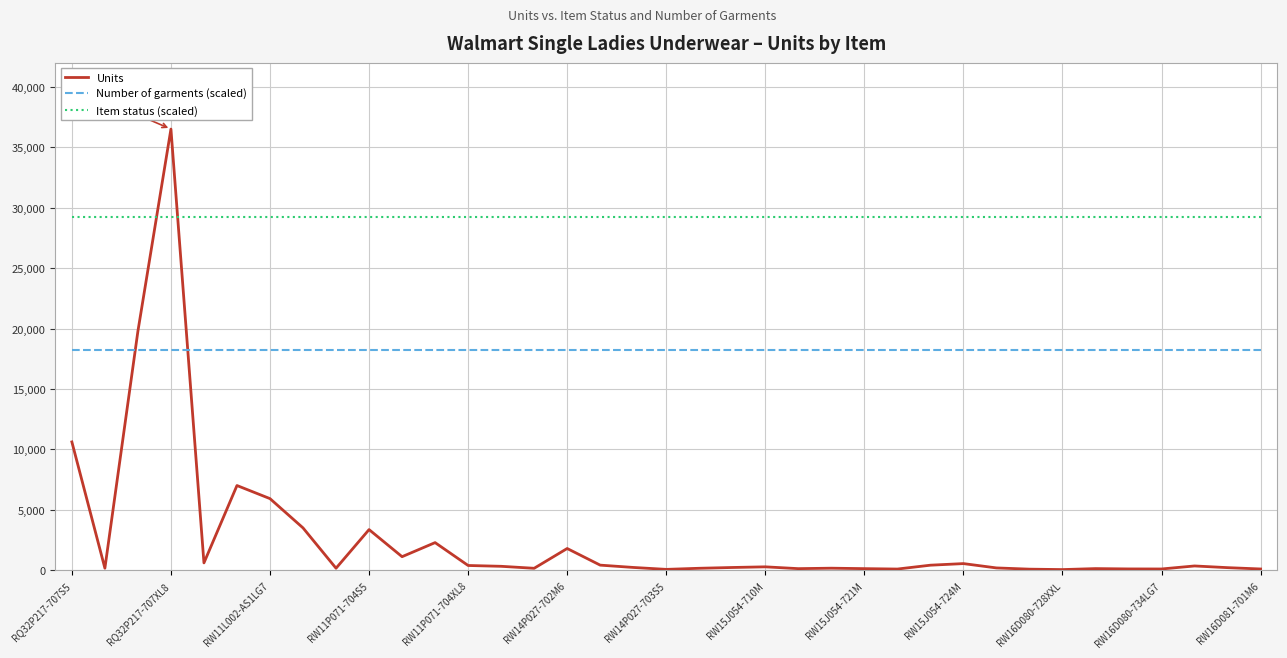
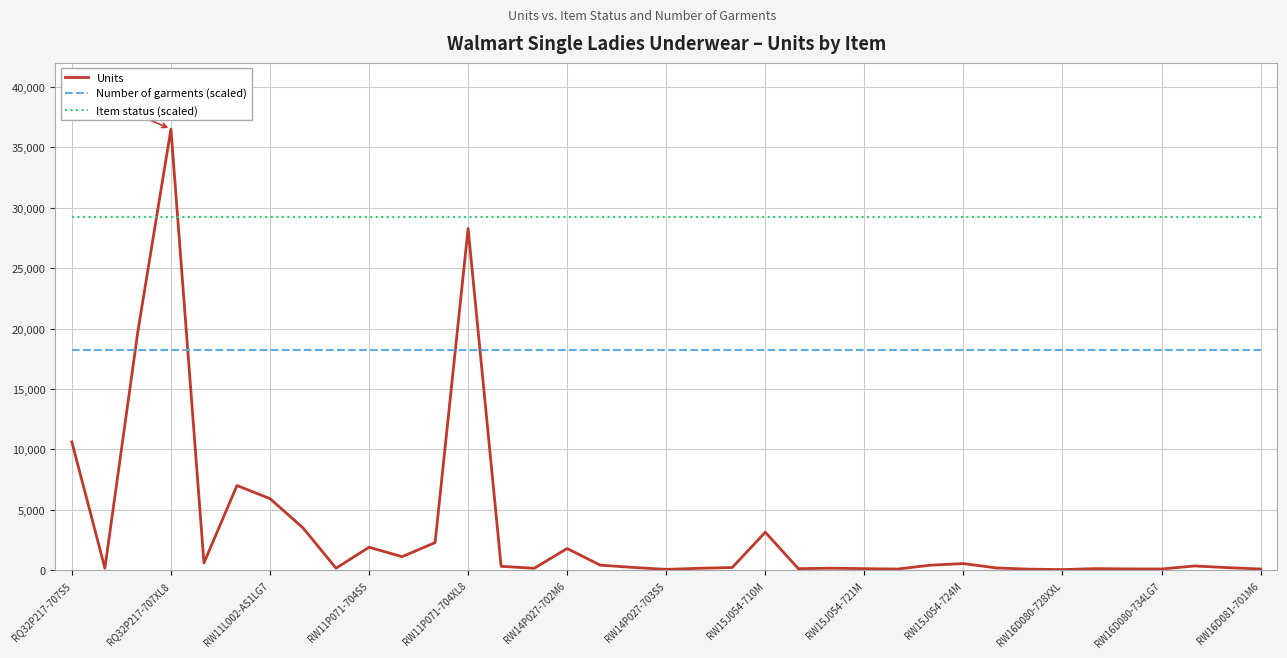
  {
    "Units": {
      "RQ32P217-707S5": "10,600",
      "RW11L002-AS1LG7": "5,900",
-     "RW11P071-704S5": "3,400",
-     "RW11P071-704XL8": "400",
+     "RW11P071-704S5": "1,900",
+     "RW11P071-704XL8": "28,300",
      "RW14P027-702M6": "1,800",
      "RW14P027-703S5": "100",
-     "RW15J054-710M": "300",
+     "RW15J054-710M": "3,200",
      "RW15J054-721M": "100",
      "RW15J054-724M": "600",
      "RW16D080-728XXL": "100",
      "RW16D080-734LG7": "100",
      "RW16D081-701M6": "100"
    },
    "Number of garments (scaled)": {
      "RQ32P217-707S5": "18,300",
      "RQ32P217-707XL8": "18,300",
      "RW11L002-AS1LG7": "18,300",
      "RW11P071-704S5": "18,300",
      "RW11P071-704XL8": "18,300",
      "RW14P027-702M6": "18,300",
      "RW14P027-703S5": "18,300",
      "RW15J054-710M": "18,300",
      "RW15J054-721M": "18,300",
      "RW15J054-724M": "18,300",
      "RW16D080-728XXL": "18,300",
      "RW16D080-734LG7": "18,300",
      "RW16D081-701M6": "18,300"
    },
    "Item status (scaled)": {
      "RQ32P217-707S5": "29,200",
      "RQ32P217-707XL8": "29,200",
      "RW11L002-AS1LG7": "29,200",
      "RW11P071-704S5": "29,200",
      "RW11P071-704XL8": "29,200",
      "RW14P027-702M6": "29,200",
      "RW14P027-703S5": "29,200",
      "RW15J054-710M": "29,200",
      "RW15J054-721M": "29,200",
      "RW15J054-724M": "29,200",
      "RW16D080-728XXL": "29,200",
      "RW16D080-734LG7": "29,200",
      "RW16D081-701M6": "29,200"
    }
  }
